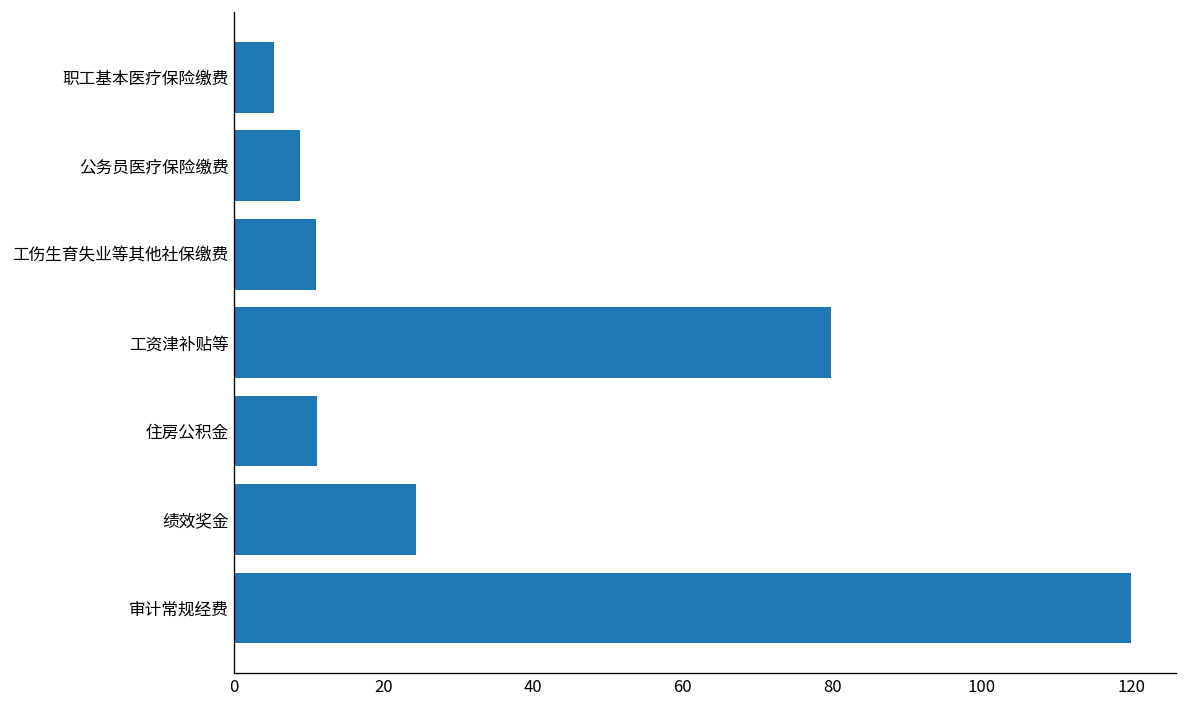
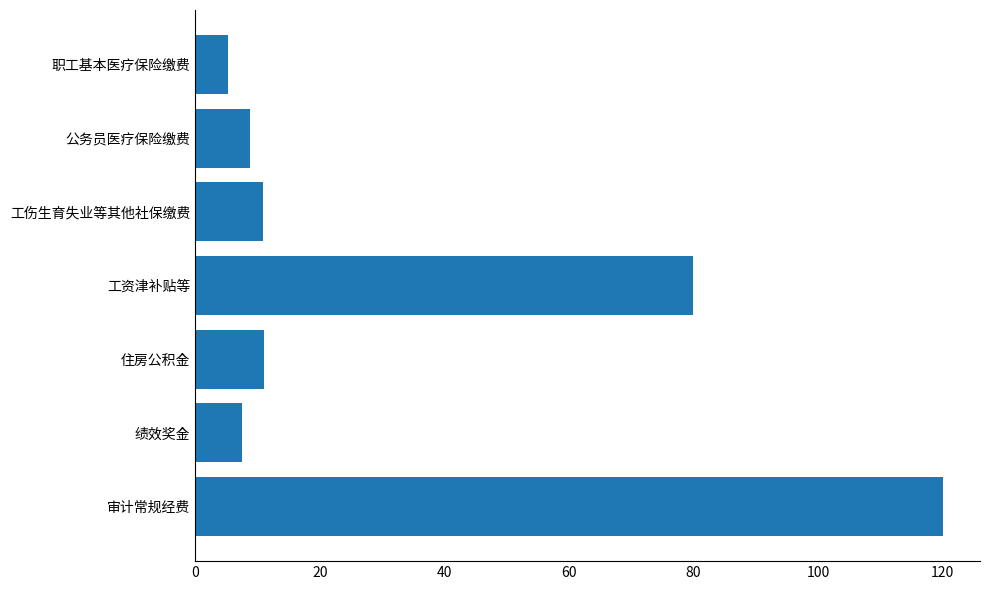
  {
    "职工基本医疗保险缴费": 5,
    "公务员医疗保险缴费": 9,
    "工伤生育失业等其他社保缴费": 11,
    "工资津补贴等": 80,
    "住房公积金": 11,
-   "绩效奖金": 24,
+   "绩效奖金": 7,
    "审计常规经费": 120
  }
